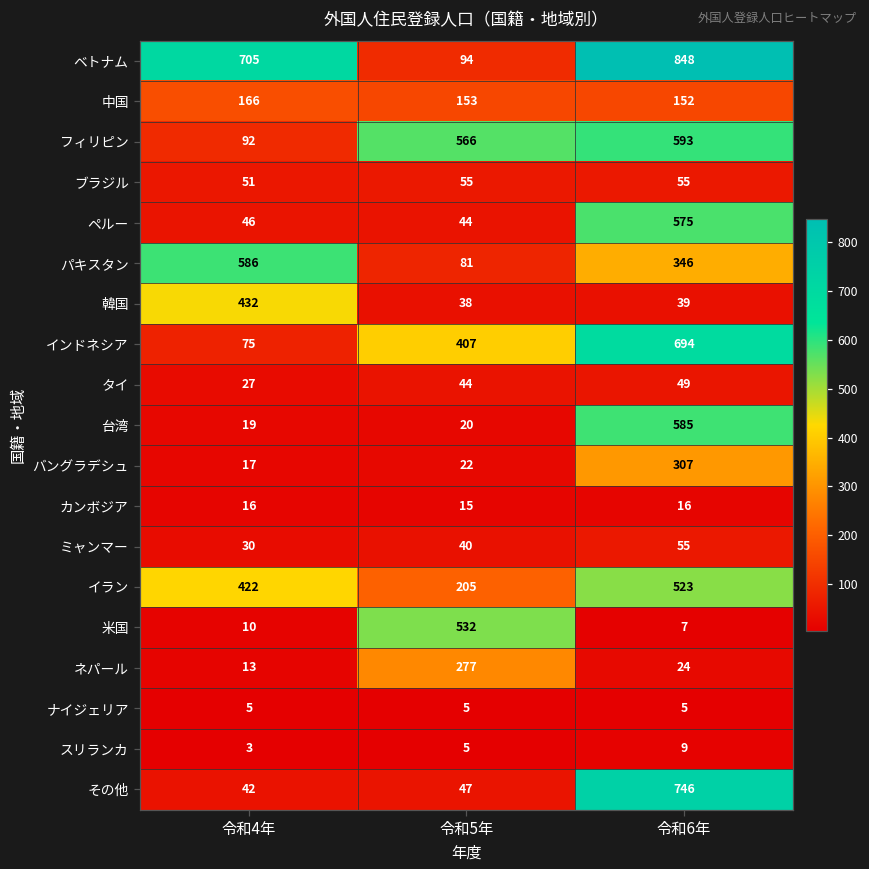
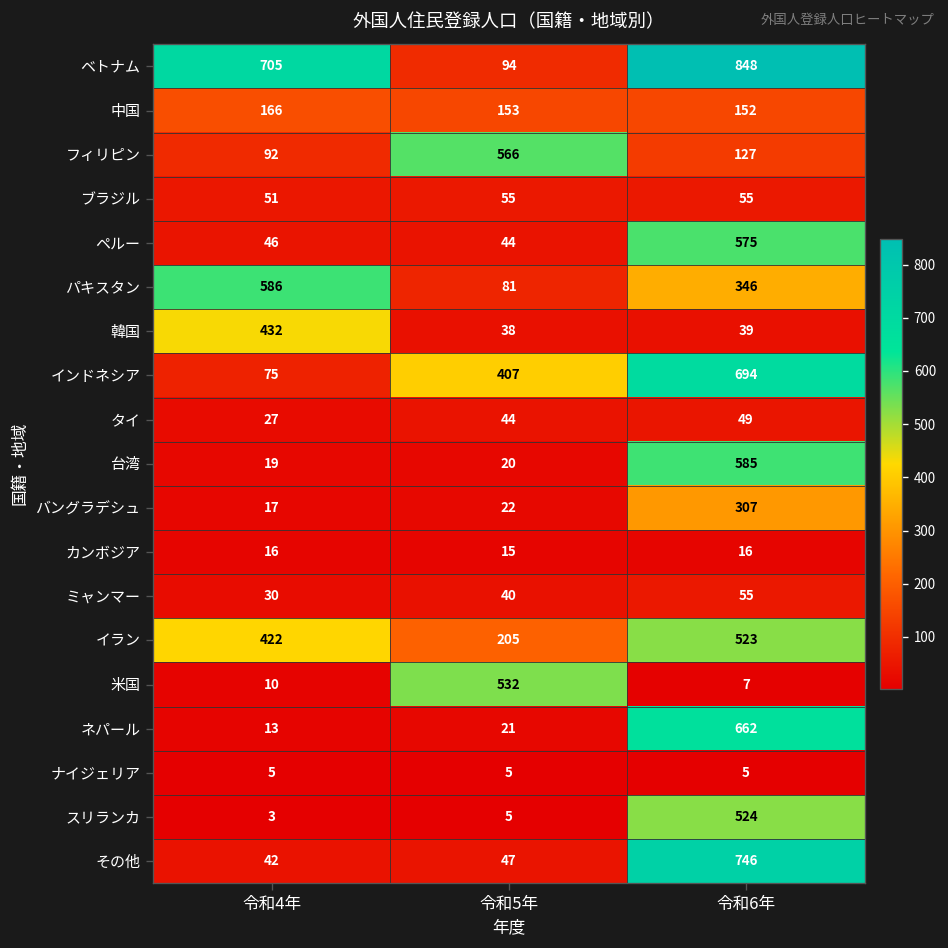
  {
    "ベトナム": {
      "令和4年": 705,
      "令和5年": 94,
      "令和6年": 848
    },
    "中国": {
      "令和4年": 166,
      "令和5年": 153,
      "令和6年": 152
    },
    "フィリピン": {
      "令和4年": 92,
      "令和5年": 566,
-     "令和6年": 593
+     "令和6年": 127
    },
    "ブラジル": {
      "令和4年": 51,
      "令和5年": 55,
      "令和6年": 55
    },
    "ペルー": {
      "令和4年": 46,
      "令和5年": 44,
      "令和6年": 575
    },
    "パキスタン": {
      "令和4年": 586,
      "令和5年": 81,
      "令和6年": 346
    },
    "韓国": {
      "令和4年": 432,
      "令和5年": 38,
      "令和6年": 39
    },
    "インドネシア": {
      "令和4年": 75,
      "令和5年": 407,
      "令和6年": 694
    },
    "タイ": {
      "令和4年": 27,
      "令和5年": 44,
      "令和6年": 49
    },
    "台湾": {
      "令和4年": 19,
      "令和5年": 20,
      "令和6年": 585
    },
    "バングラデシュ": {
      "令和4年": 17,
      "令和5年": 22,
      "令和6年": 307
    },
    "カンボジア": {
      "令和4年": 16,
      "令和5年": 15,
      "令和6年": 16
    },
    "ミャンマー": {
      "令和4年": 30,
      "令和5年": 40,
      "令和6年": 55
    },
    "イラン": {
      "令和4年": 422,
      "令和5年": 205,
      "令和6年": 523
    },
    "米国": {
      "令和4年": 10,
      "令和5年": 532,
      "令和6年": 7
    },
    "ネパール": {
      "令和4年": 13,
-     "令和5年": 277,
-     "令和6年": 24
+     "令和5年": 21,
+     "令和6年": 662
    },
    "ナイジェリア": {
      "令和4年": 5,
      "令和5年": 5,
      "令和6年": 5
    },
    "スリランカ": {
      "令和4年": 3,
      "令和5年": 5,
-     "令和6年": 9
+     "令和6年": 524
    },
    "その他": {
      "令和4年": 42,
      "令和5年": 47,
      "令和6年": 746
    }
  }
